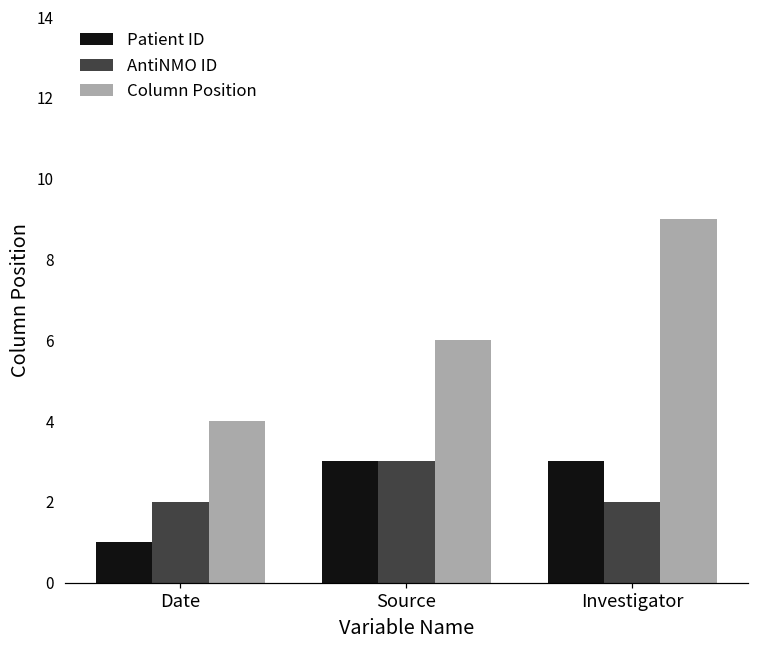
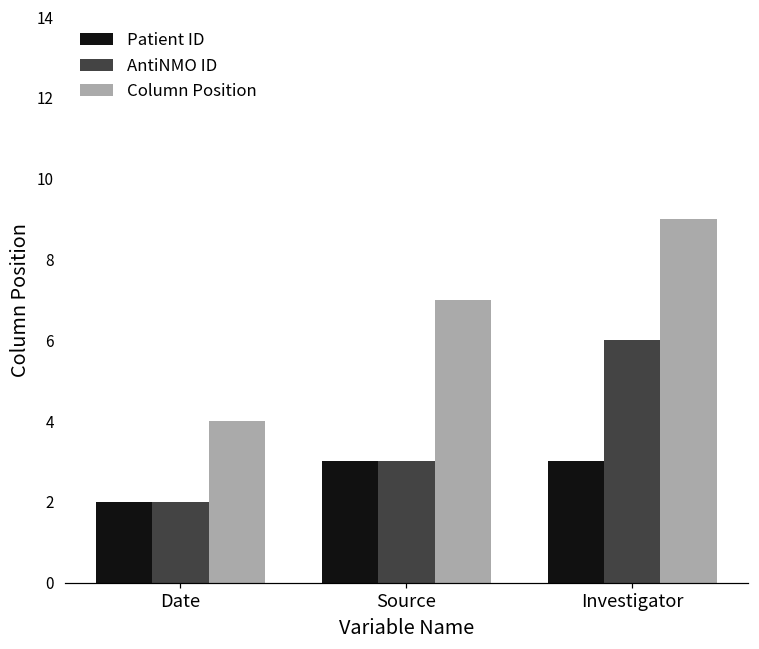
  {
    "Patient ID": {
-     "Date": 1,
+     "Date": 2,
      "Source": 3,
      "Investigator": 3
    },
    "AntiNMO ID": {
      "Date": 2,
      "Source": 3,
-     "Investigator": 2
+     "Investigator": 6
    },
    "Column Position": {
      "Date": 4,
-     "Source": 6,
+     "Source": 7,
      "Investigator": 9
    }
  }
